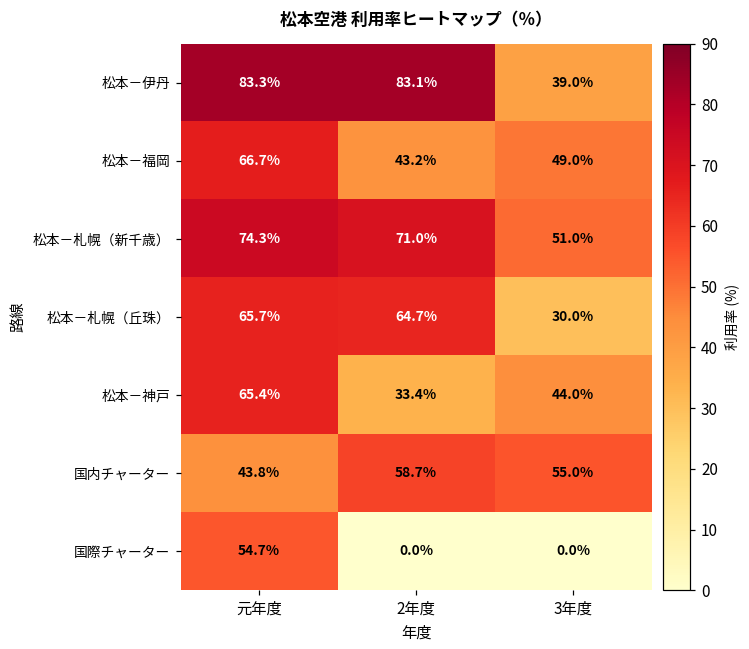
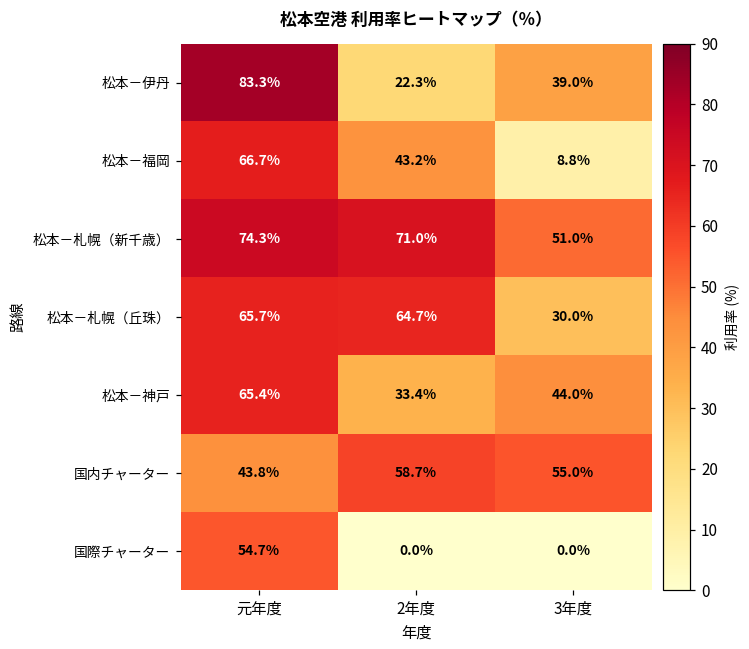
  {
    "松本－伊丹": {
      "元年度": "83.3%",
-     "2年度": "83.1%",
+     "2年度": "22.3%",
      "3年度": "39.0%"
    },
    "松本－福岡": {
      "元年度": "66.7%",
      "2年度": "43.2%",
-     "3年度": "49.0%"
+     "3年度": "8.8%"
    },
    "松本－札幌（新千歳）": {
      "元年度": "74.3%",
      "2年度": "71.0%",
      "3年度": "51.0%"
    },
    "松本－札幌（丘珠）": {
      "元年度": "65.7%",
      "2年度": "64.7%",
      "3年度": "30.0%"
    },
    "松本－神戸": {
      "元年度": "65.4%",
      "2年度": "33.4%",
      "3年度": "44.0%"
    },
    "国内チャーター": {
      "元年度": "43.8%",
      "2年度": "58.7%",
      "3年度": "55.0%"
    },
    "国際チャーター": {
      "元年度": "54.7%",
      "2年度": "0.0%",
      "3年度": "0.0%"
    }
  }
